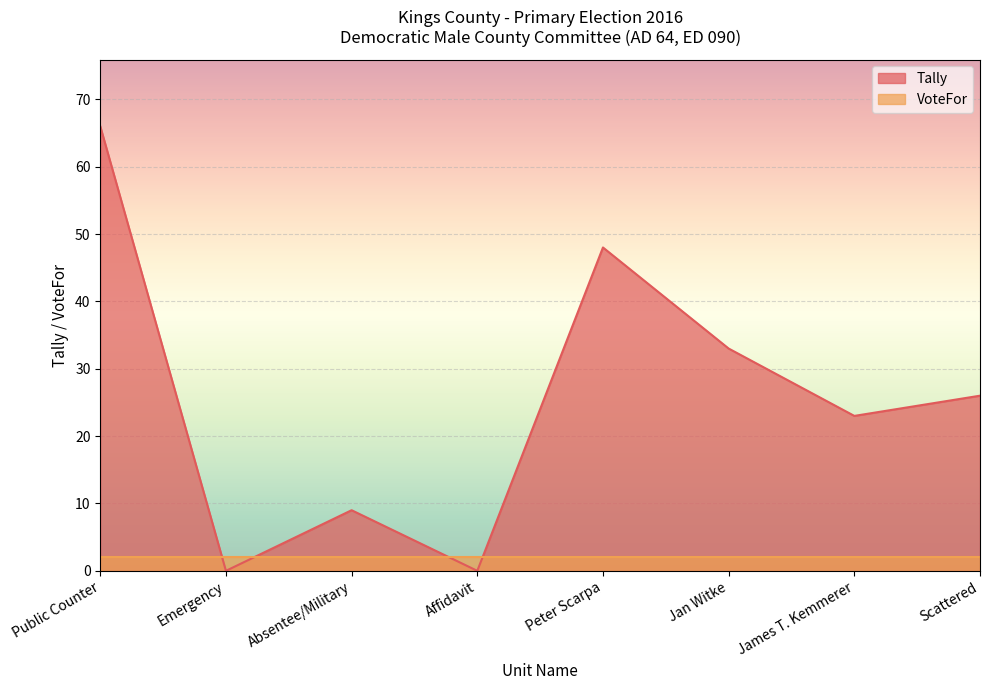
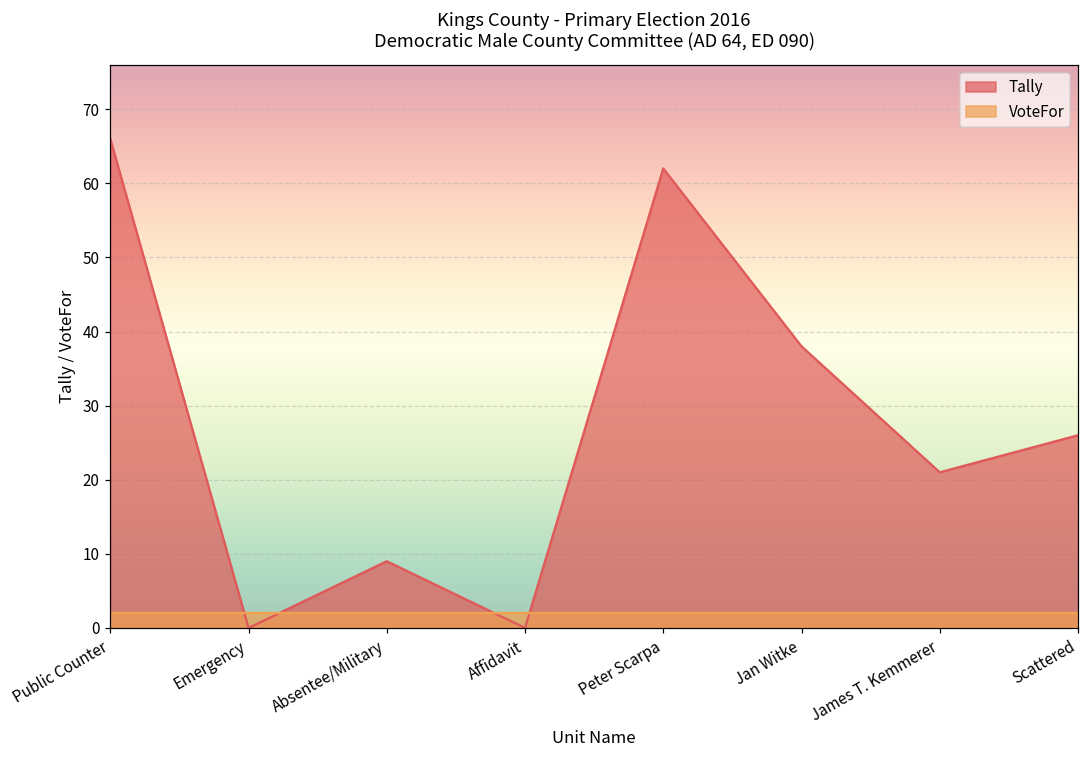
  {
    "Tally": {
      "Public Counter": 66,
      "Emergency": 0,
      "Absentee/Military": 9,
      "Affidavit": 0,
-     "Peter Scarpa": 48,
-     "Jan Witke": 33,
-     "James T. Kemmerer": 23,
+     "Peter Scarpa": 62,
+     "Jan Witke": 38,
+     "James T. Kemmerer": 21,
      "Scattered": 26
    },
    "VoteFor": {
      "Public Counter": 2,
      "Emergency": 2,
      "Absentee/Military": 2,
      "Affidavit": 2,
      "Peter Scarpa": 2,
      "Jan Witke": 2,
      "James T. Kemmerer": 2,
      "Scattered": 2
    }
  }
